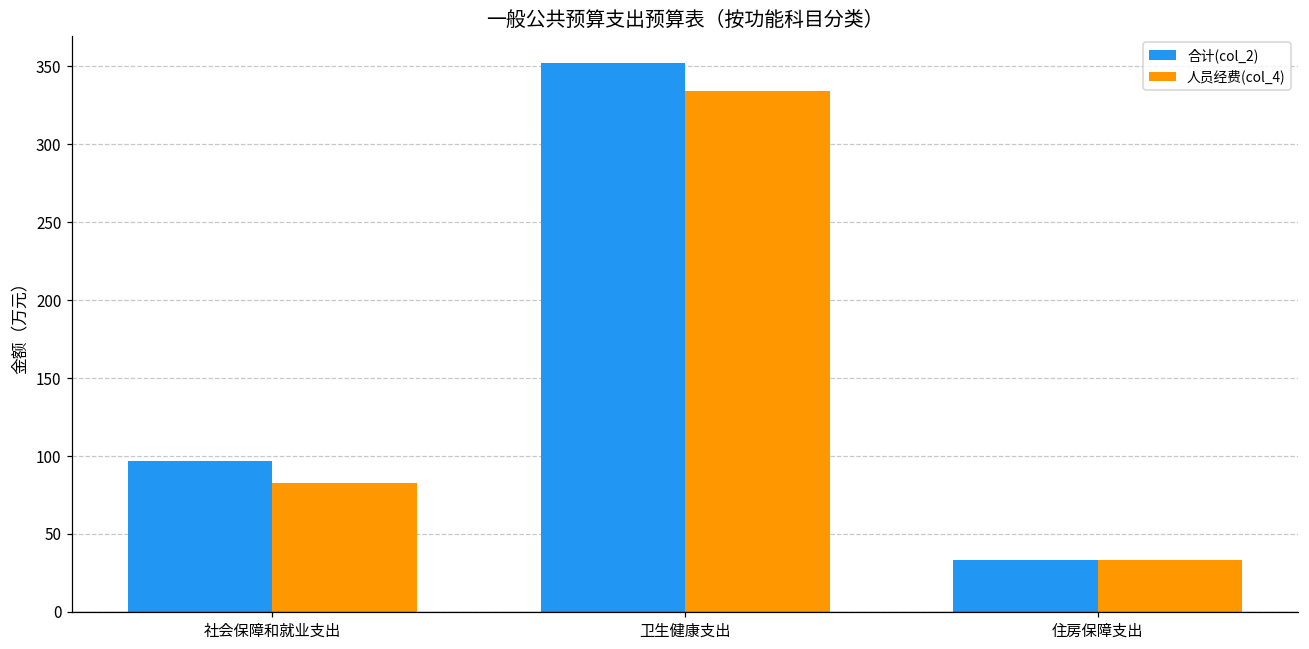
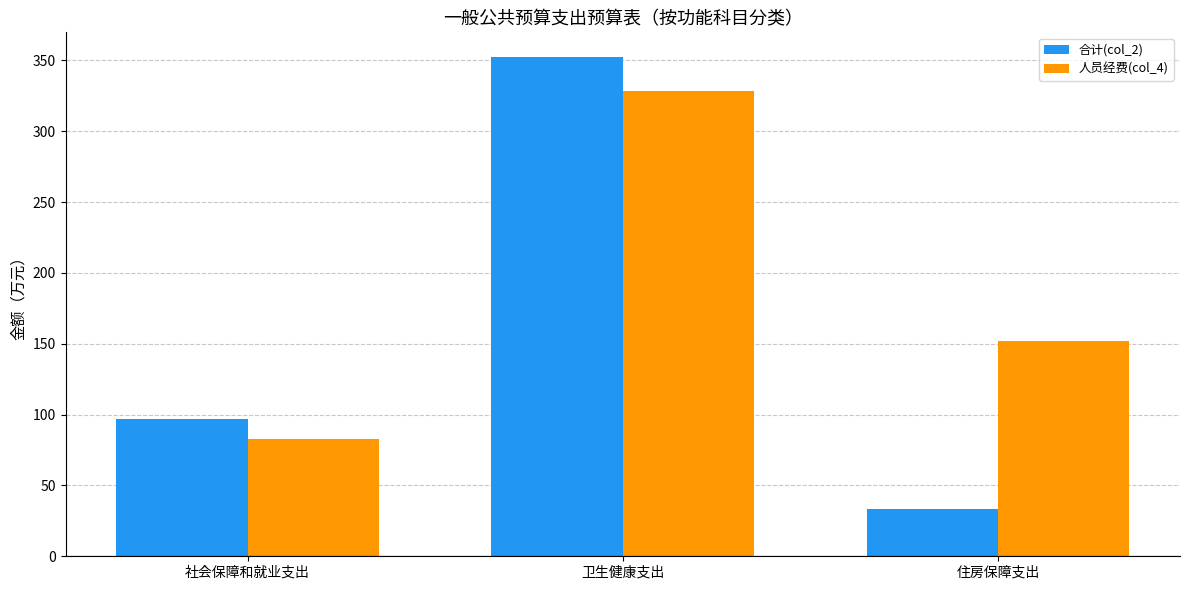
  {
    "合计(col_2)": {
      "社会保障和就业支出": 97,
      "卫生健康支出": 352,
      "住房保障支出": 33
    },
    "人员经费(col_4)": {
      "社会保障和就业支出": 83,
-     "卫生健康支出": 334,
-     "住房保障支出": 33
+     "卫生健康支出": 328,
+     "住房保障支出": 152
    }
  }
